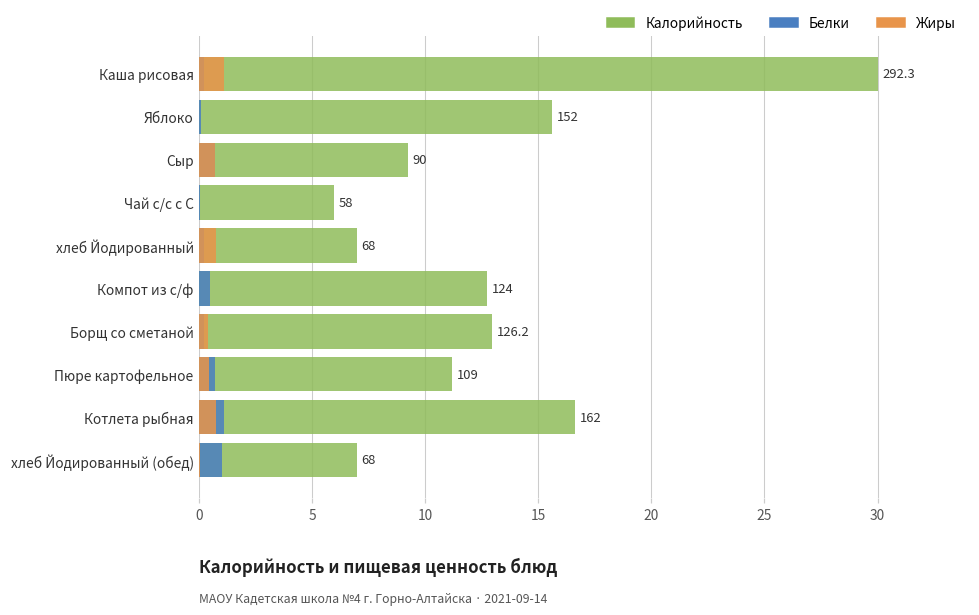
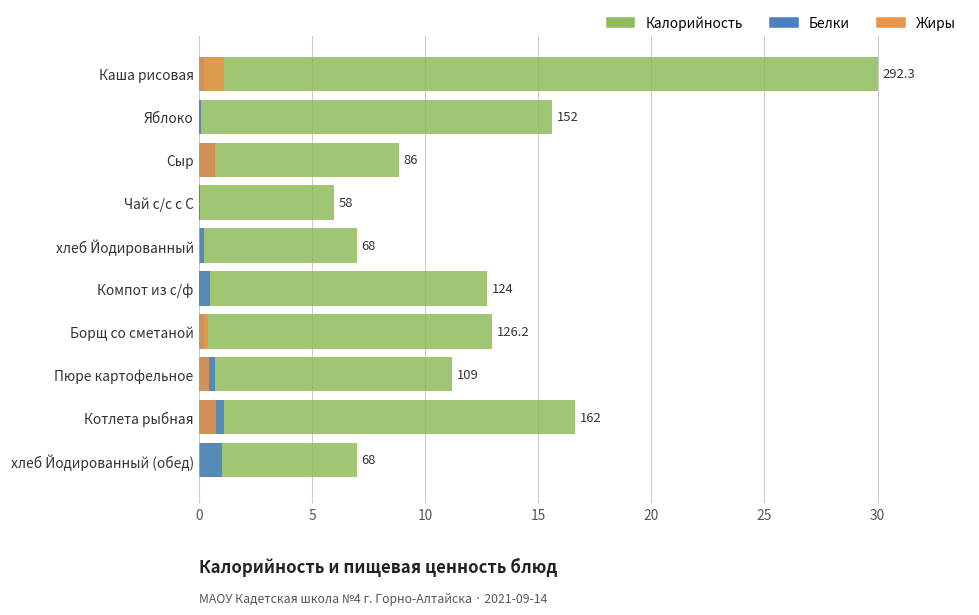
  {
    "Калорийность": {
-     "Сыр": 90
+     "Сыр": 86
    },
    "Жиры": {
      "Яблоко": 0.0,
      "Чай с/с с С": 0.0,
-     "хлеб Йодированный": 0.8,
+     "хлеб Йодированный": 0.0,
      "Компот из с/ф": 0.0
    }
  }
